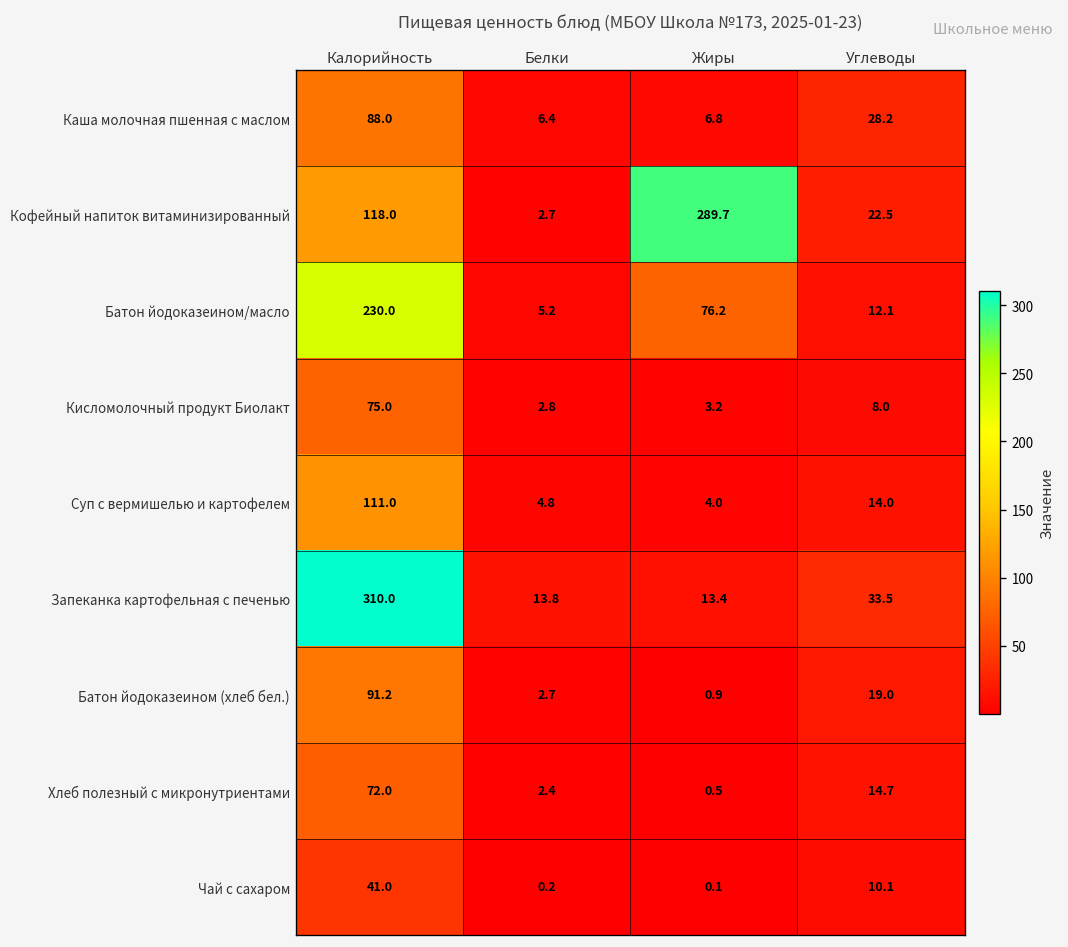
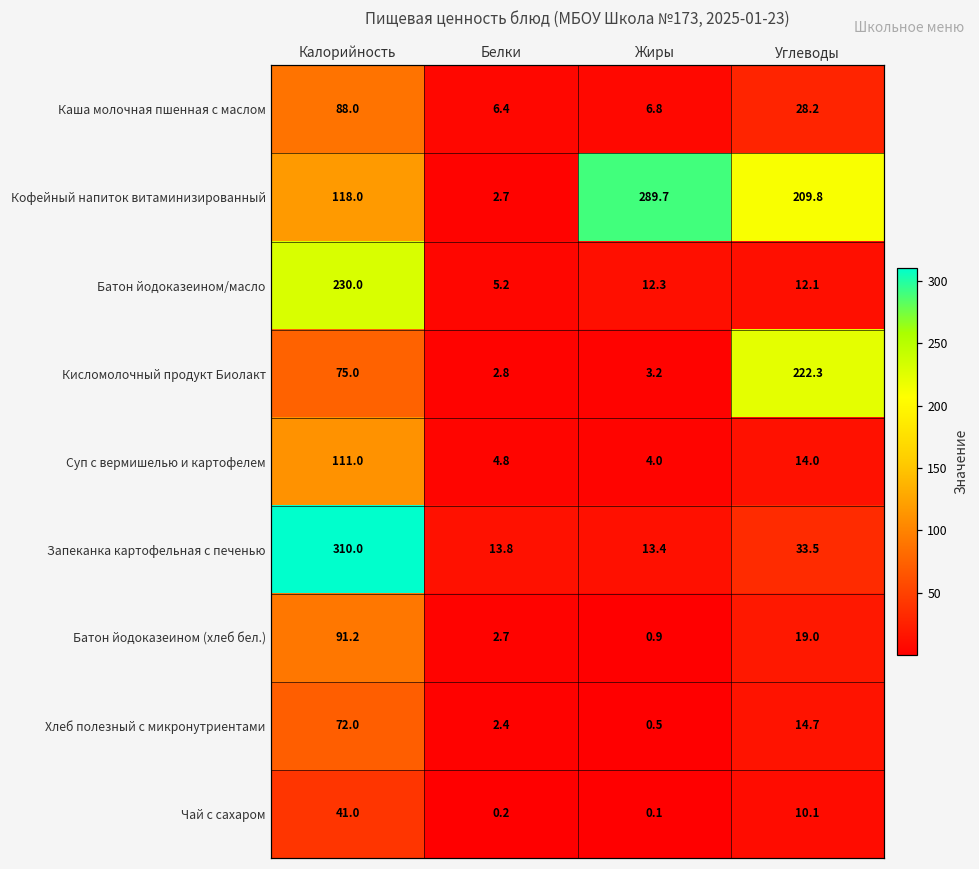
  {
    "Каша молочная пшенная с маслом": {
      "Калорийность": 88.0,
      "Белки": 6.4,
      "Жиры": 6.8,
      "Углеводы": 28.2
    },
    "Кофейный напиток витаминизированный": {
      "Калорийность": 118.0,
      "Белки": 2.7,
      "Жиры": 289.7,
-     "Углеводы": 22.5
+     "Углеводы": 209.8
    },
    "Батон йодоказеином/масло": {
      "Калорийность": 230.0,
      "Белки": 5.2,
-     "Жиры": 76.2,
+     "Жиры": 12.3,
      "Углеводы": 12.1
    },
    "Кисломолочный продукт Биолакт": {
      "Калорийность": 75.0,
      "Белки": 2.8,
      "Жиры": 3.2,
-     "Углеводы": 8.0
+     "Углеводы": 222.3
    },
    "Суп с вермишелью и картофелем": {
      "Калорийность": 111.0,
      "Белки": 4.8,
      "Жиры": 4.0,
      "Углеводы": 14.0
    },
    "Запеканка картофельная с печенью": {
      "Калорийность": 310.0,
      "Белки": 13.8,
      "Жиры": 13.4,
      "Углеводы": 33.5
    },
    "Батон йодоказеином (хлеб бел.)": {
      "Калорийность": 91.2,
      "Белки": 2.7,
      "Жиры": 0.9,
      "Углеводы": 19.0
    },
    "Хлеб полезный с микронутриентами": {
      "Калорийность": 72.0,
      "Белки": 2.4,
      "Жиры": 0.5,
      "Углеводы": 14.7
    },
    "Чай с сахаром": {
      "Калорийность": 41.0,
      "Белки": 0.2,
      "Жиры": 0.1,
      "Углеводы": 10.1
    }
  }
